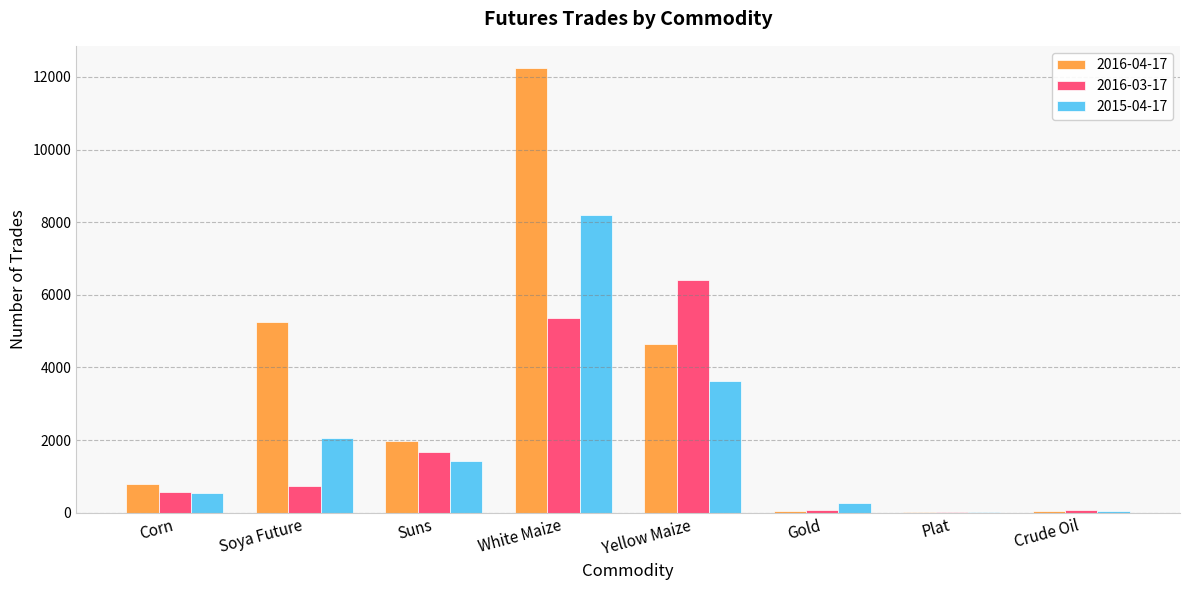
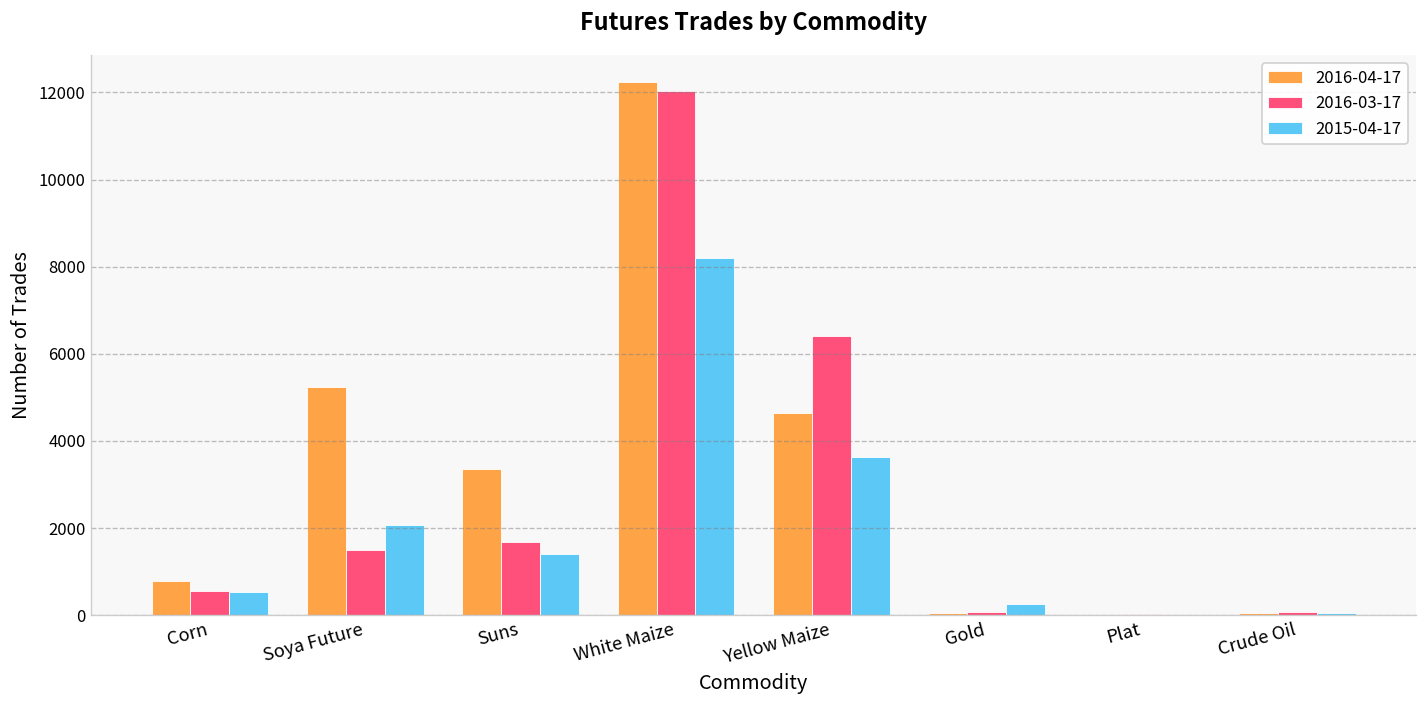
  {
    "2016-04-17": {
      "Corn": 800,
      "Soya Future": 5200,
-     "Suns": 2000,
+     "Suns": 3400,
      "White Maize": 12200,
      "Yellow Maize": 4600
    },
    "2016-03-17": {
      "Corn": 600,
-     "Soya Future": 700,
+     "Soya Future": 1500,
      "Suns": 1700,
-     "White Maize": 5400,
+     "White Maize": 12000,
      "Yellow Maize": 6400
    },
    "2015-04-17": {
      "Corn": 500,
      "Soya Future": 2100,
      "Suns": 1400,
      "White Maize": 8200,
      "Yellow Maize": 3600,
      "Gold": 300
    }
  }
